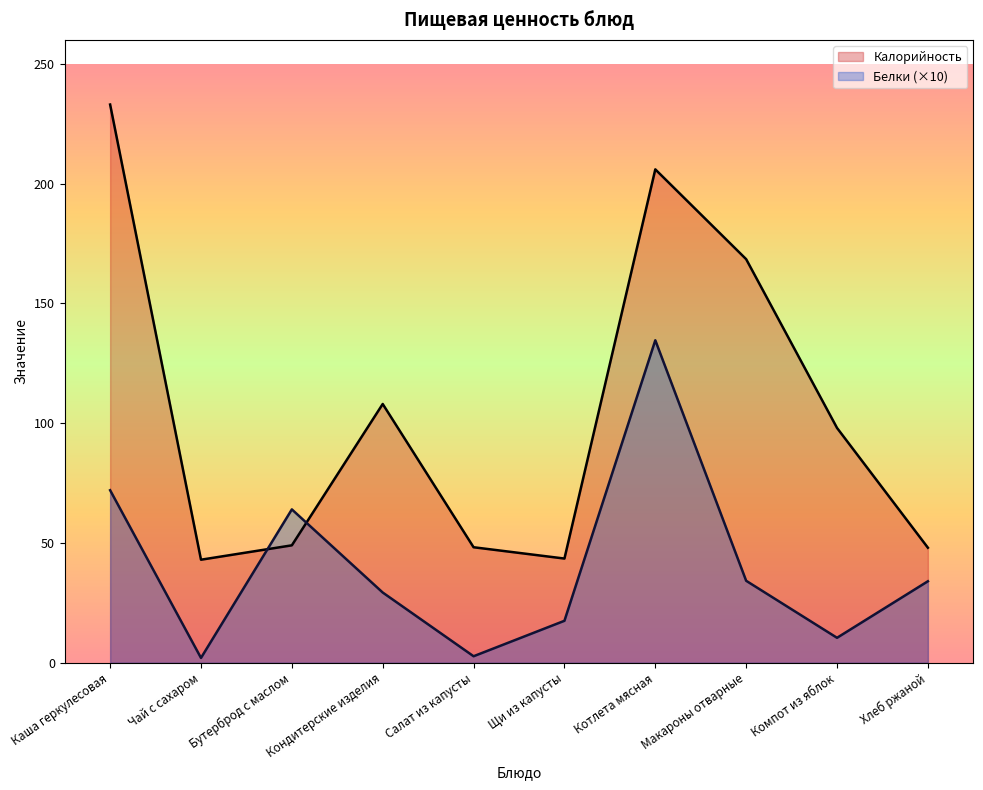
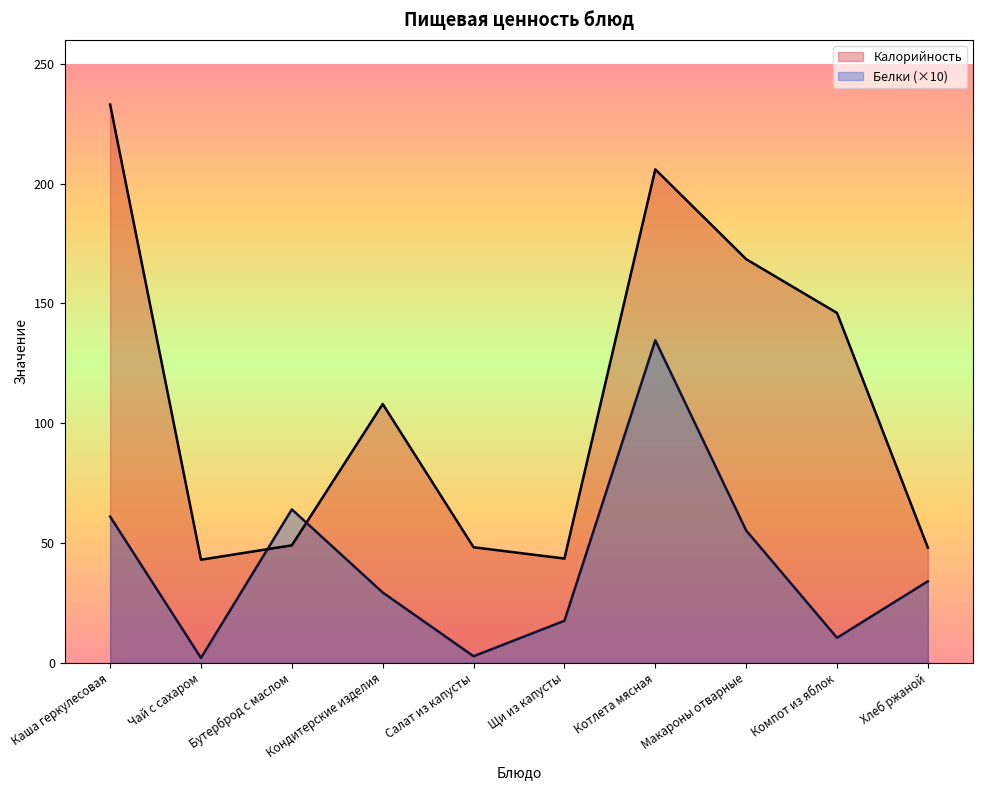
  {
    "Калорийность": {
      "Каша геркулесовая": 233,
      "Чай с сахаром": 43,
      "Бутерброд с маслом": 49,
      "Кондитерские изделия": 108,
      "Салат из капусты": 48,
      "Щи из капусты": 43,
      "Котлета мясная": 206,
      "Макароны отварные": 168,
-     "Компот из яблок": 98,
+     "Компот из яблок": 146,
      "Хлеб ржаной": 48
    },
    "Белки (×10)": {
-     "Каша геркулесовая": 72,
+     "Каша геркулесовая": 61,
      "Чай с сахаром": 2,
      "Бутерброд с маслом": 64,
      "Кондитерские изделия": 29,
      "Салат из капусты": 3,
      "Щи из капусты": 18,
      "Котлета мясная": 135,
-     "Макароны отварные": 34,
+     "Макароны отварные": 55,
      "Компот из яблок": 10,
      "Хлеб ржаной": 34
    }
  }
